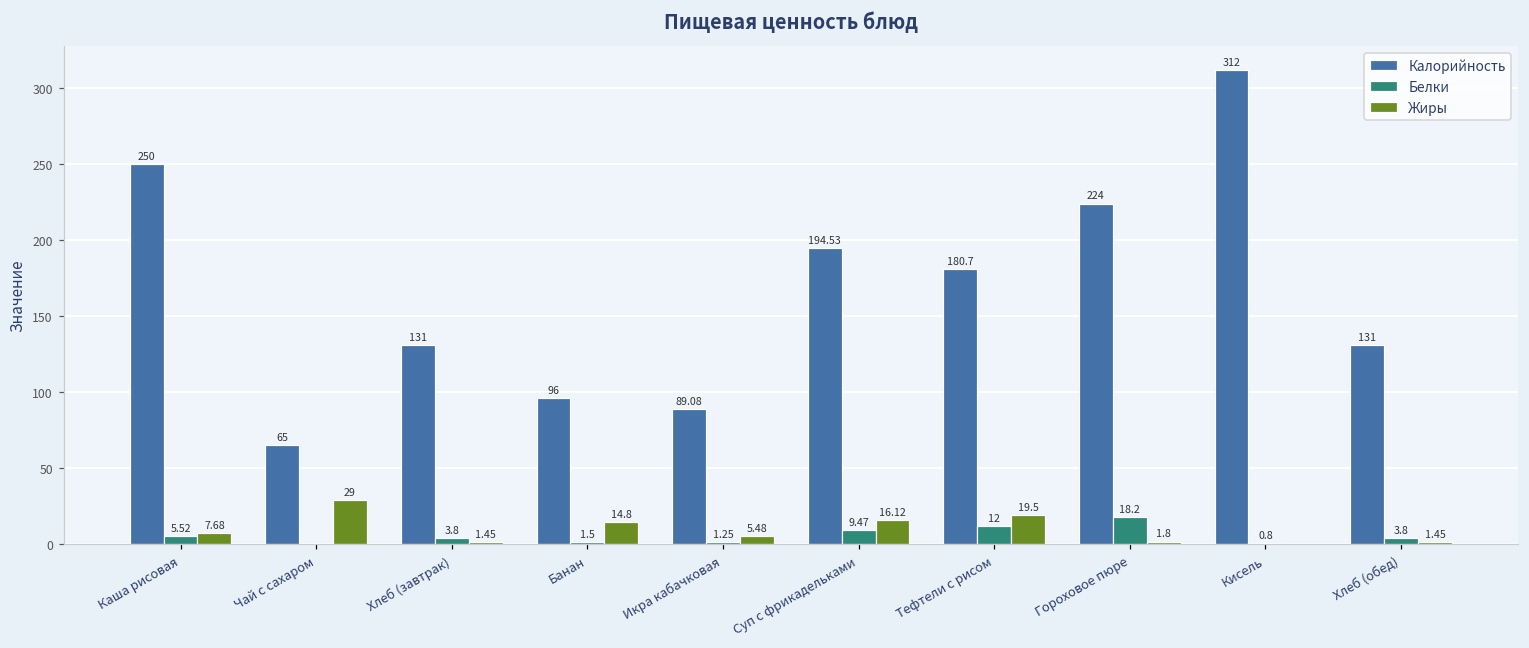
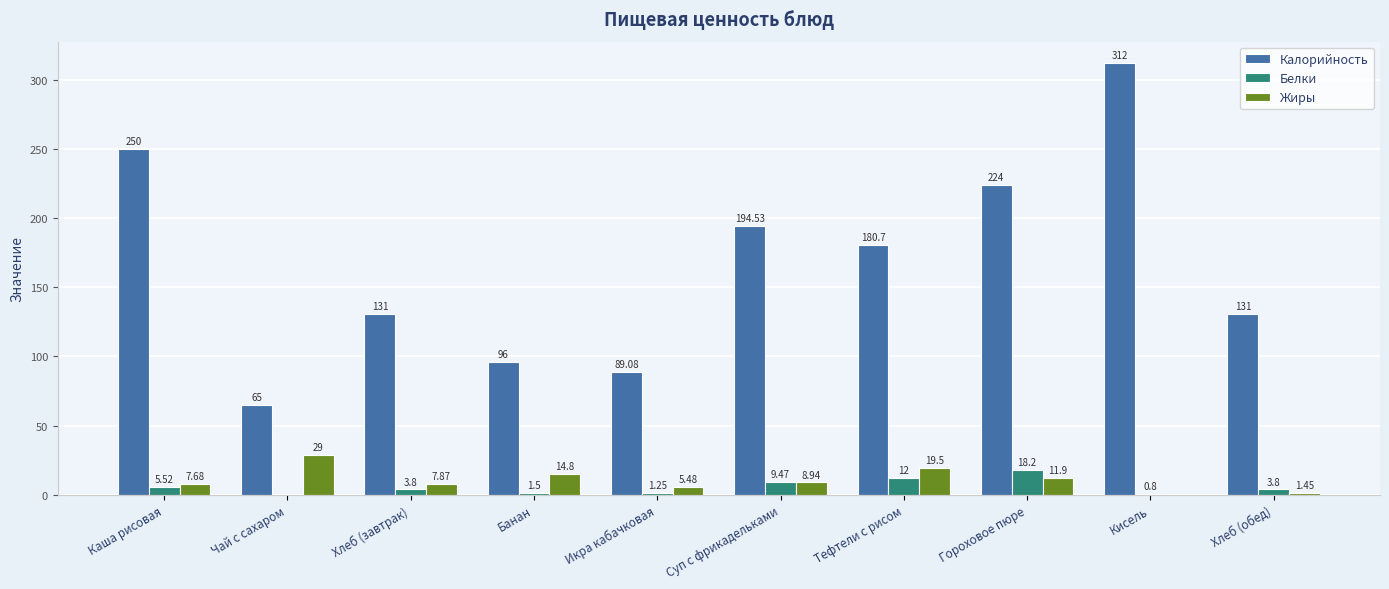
  {
    "Жиры": {
      "Каша рисовая": 7.68,
      "Чай с сахаром": 29,
-     "Хлеб (завтрак)": 1.45,
+     "Хлеб (завтрак)": 7.87,
      "Банан": 14.8,
      "Икра кабачковая": 5.48,
-     "Суп с фрикадельками": 16.12,
+     "Суп с фрикадельками": 8.94,
      "Тефтели с рисом": 19.5,
-     "Гороховое пюре": 1.8,
+     "Гороховое пюре": 11.9,
      "Хлеб (обед)": 1.45
    }
  }
